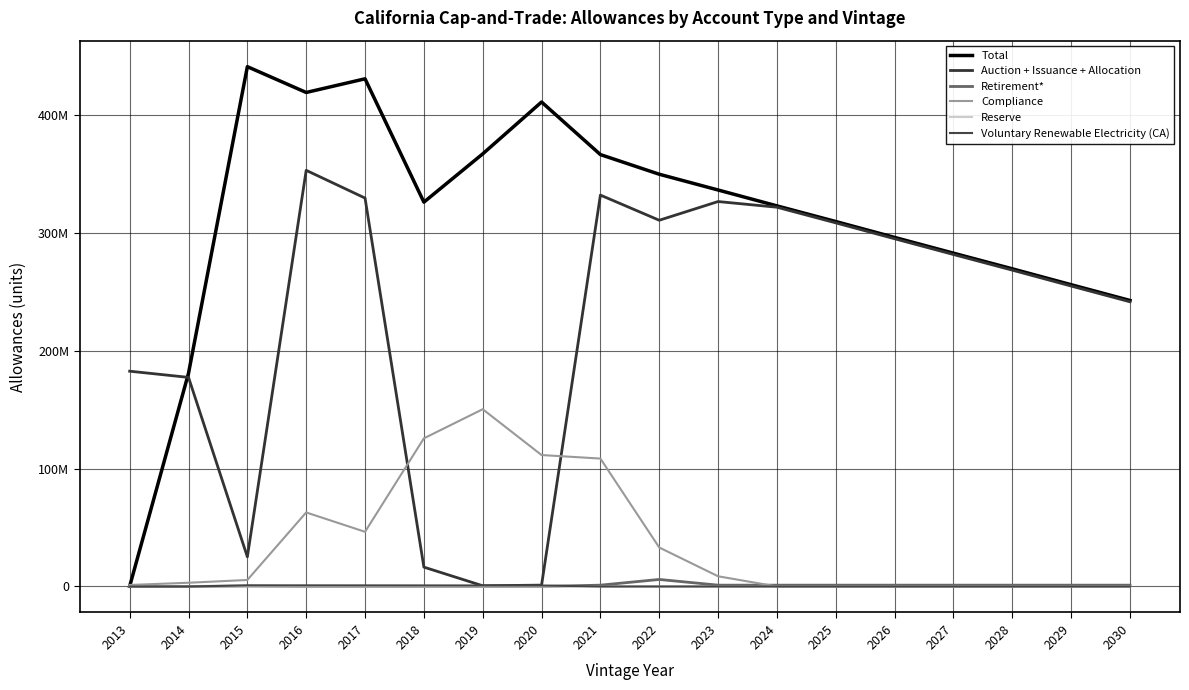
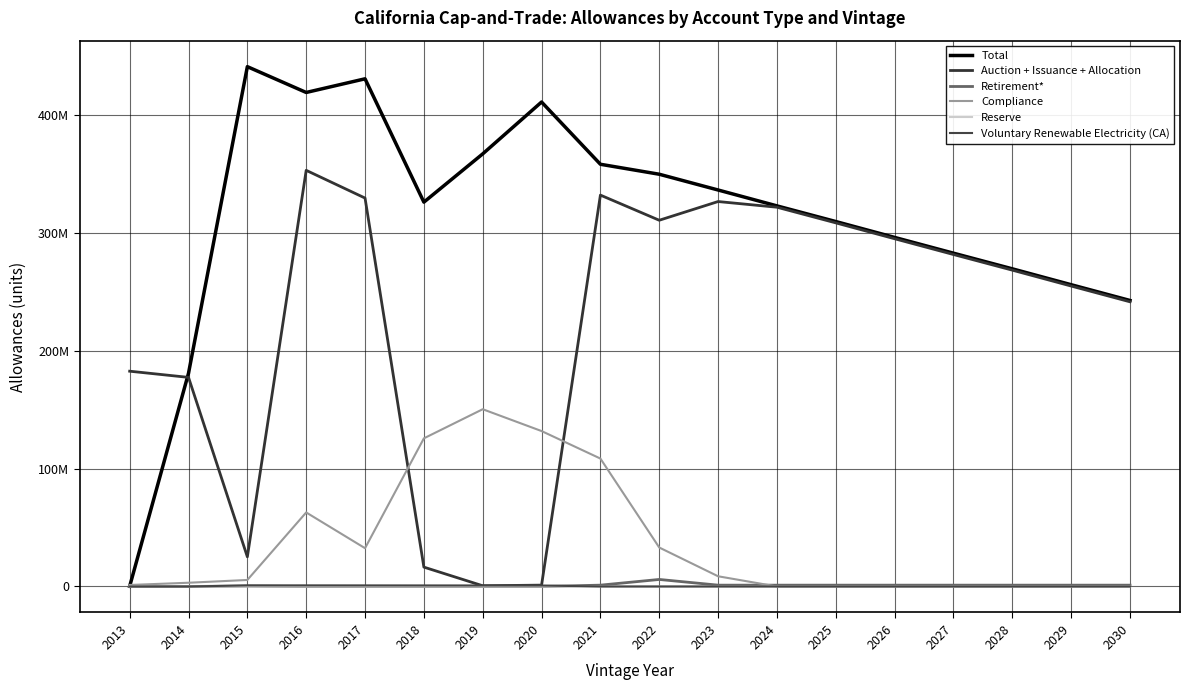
  {
    "Total": {
      "2014": 181000000,
      "2015": 441000000,
      "2016": 419000000,
      "2017": 431000000,
      "2018": 326000000,
      "2019": 367000000,
      "2020": 411000000,
-     "2021": 367000000,
+     "2021": 359000000,
      "2022": 350000000,
      "2023": 337000000
    },
    "Compliance": {
      "2014": 3000000,
      "2015": 6000000,
      "2016": 63000000,
-     "2017": 46000000,
+     "2017": 33000000,
      "2018": 126000000,
      "2019": 151000000,
-     "2020": 112000000,
+     "2020": 132000000,
      "2021": 109000000,
      "2022": 33000000,
      "2023": 9000000
    }
  }
